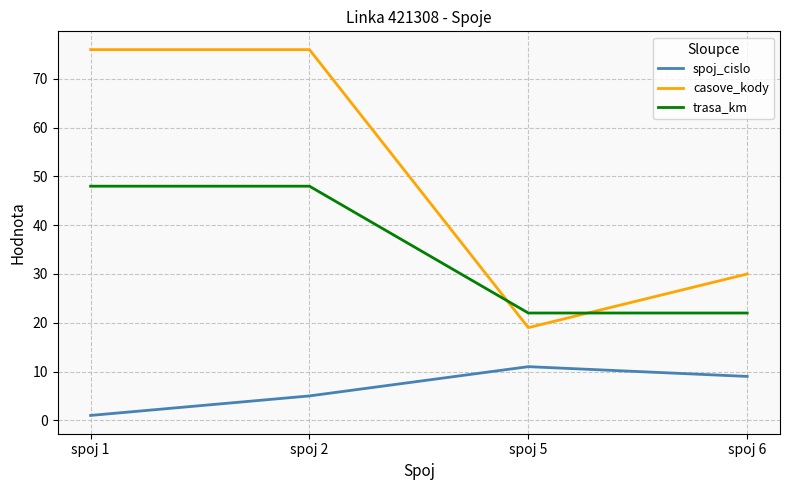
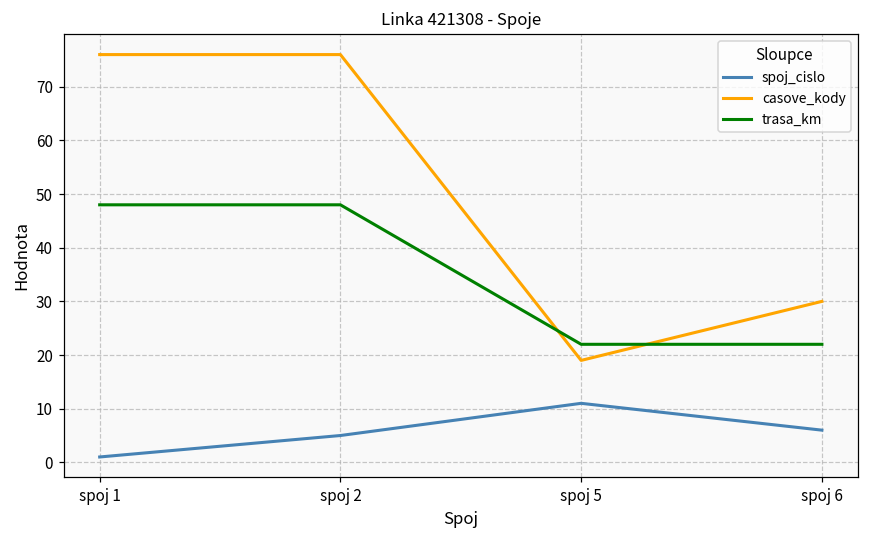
  {
    "spoj_cislo": {
      "spoj 1": 1,
      "spoj 2": 5,
      "spoj 5": 11,
-     "spoj 6": 9
+     "spoj 6": 6
    },
    "casove_kody": {
      "spoj 1": 76,
      "spoj 2": 76,
      "spoj 5": 19,
      "spoj 6": 30
    },
    "trasa_km": {
      "spoj 1": 48,
      "spoj 2": 48,
      "spoj 5": 22,
      "spoj 6": 22
    }
  }
